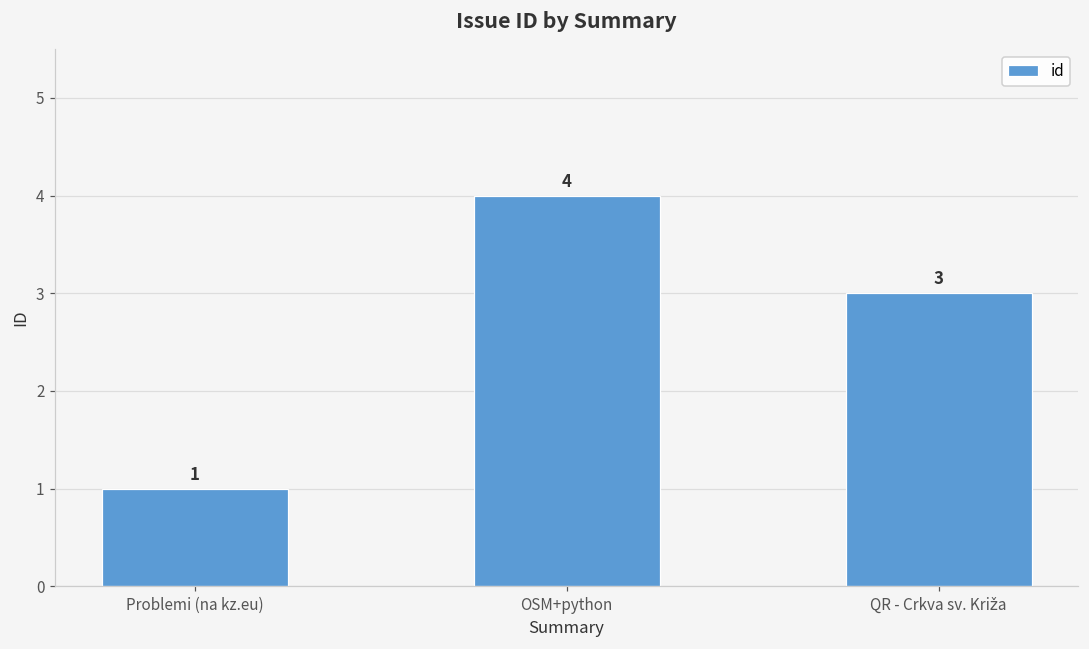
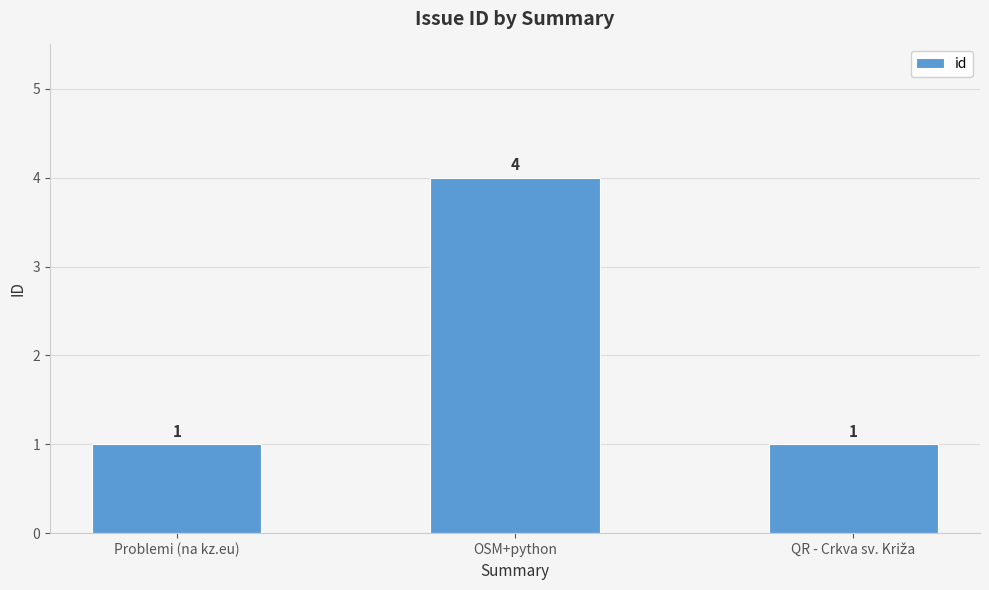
  {
    "Problemi (na kz.eu)": 1,
    "OSM+python": 4,
-   "QR - Crkva sv. Križa": 3
+   "QR - Crkva sv. Križa": 1
  }
